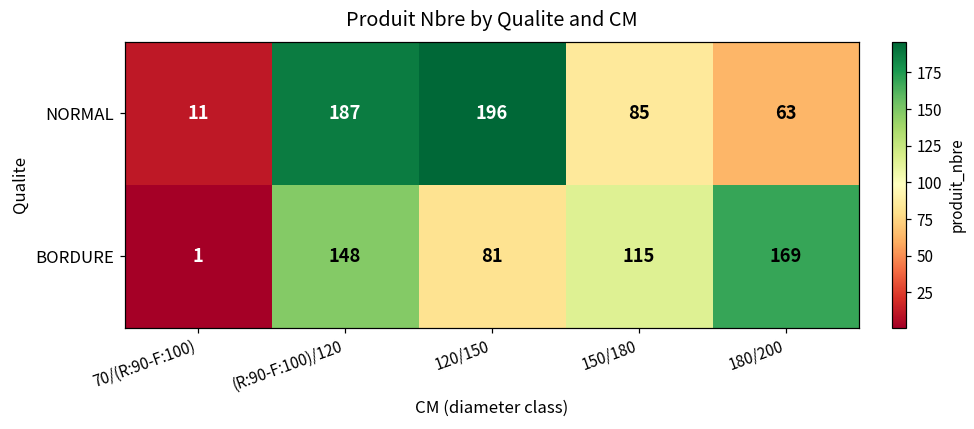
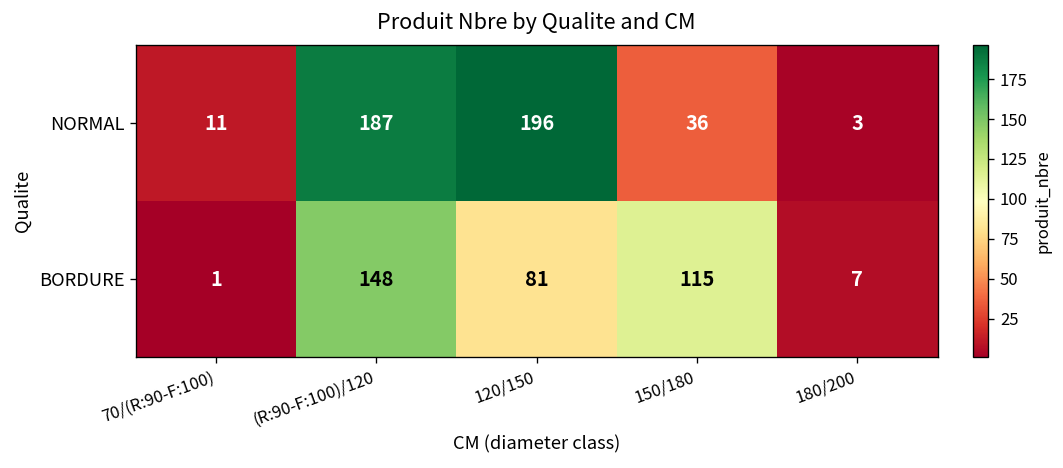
  {
    "NORMAL": {
      "70/(R:90-F:100)": 11,
      "(R:90-F:100)/120": 187,
      "120/150": 196,
-     "150/180": 85,
-     "180/200": 63
+     "150/180": 36,
+     "180/200": 3
    },
    "BORDURE": {
      "70/(R:90-F:100)": 1,
      "(R:90-F:100)/120": 148,
      "120/150": 81,
      "150/180": 115,
-     "180/200": 169
+     "180/200": 7
    }
  }
